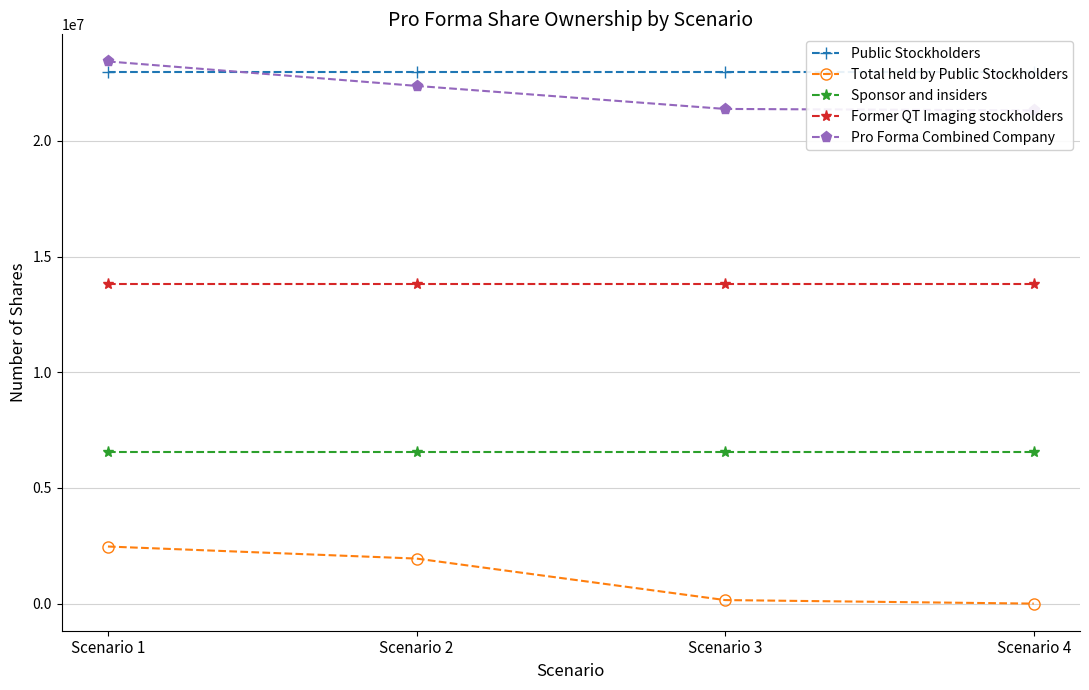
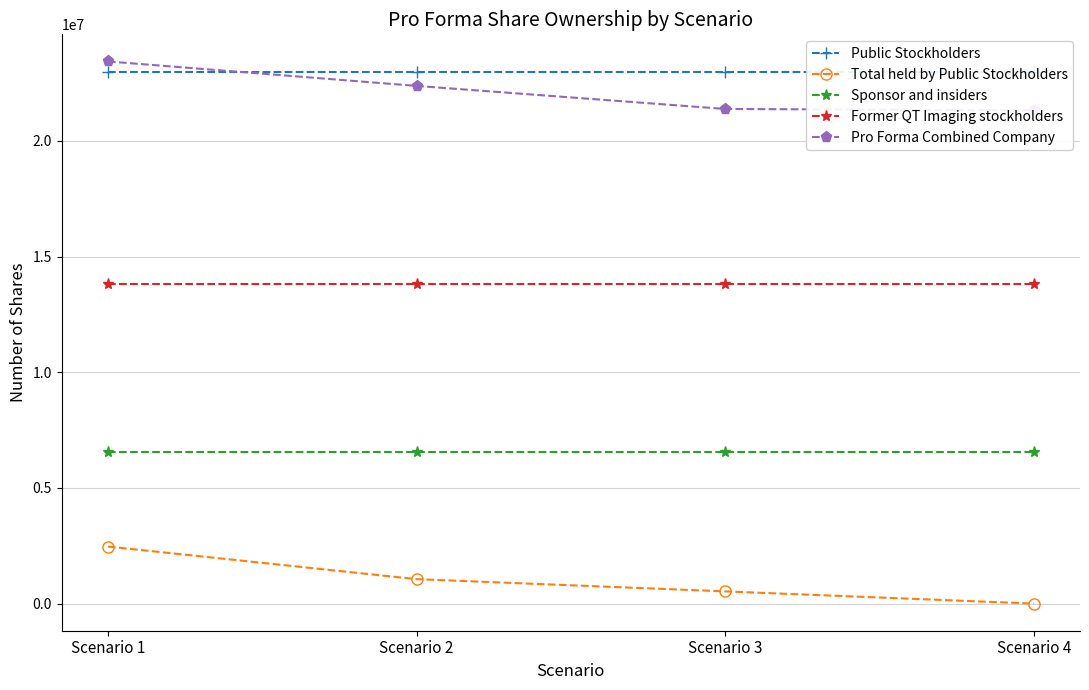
  {
    "Public Stockholders": {
      "Scenario 1": 23000000,
      "Scenario 2": 23000000,
      "Scenario 3": 23000000
    },
    "Total held by Public Stockholders": {
      "Scenario 1": 2500000,
-     "Scenario 2": 1900000,
-     "Scenario 3": 200000,
+     "Scenario 2": 1100000,
+     "Scenario 3": 500000,
      "Scenario 4": 0
    },
    "Sponsor and insiders": {
      "Scenario 1": 6500000,
      "Scenario 2": 6500000,
      "Scenario 3": 6500000,
      "Scenario 4": 6500000
    },
    "Former QT Imaging stockholders": {
      "Scenario 1": 13800000,
      "Scenario 2": 13800000,
      "Scenario 3": 13800000,
      "Scenario 4": 13800000
    },
    "Pro Forma Combined Company": {
      "Scenario 1": 23400000,
      "Scenario 2": 22400000,
      "Scenario 3": 21400000
    }
  }
